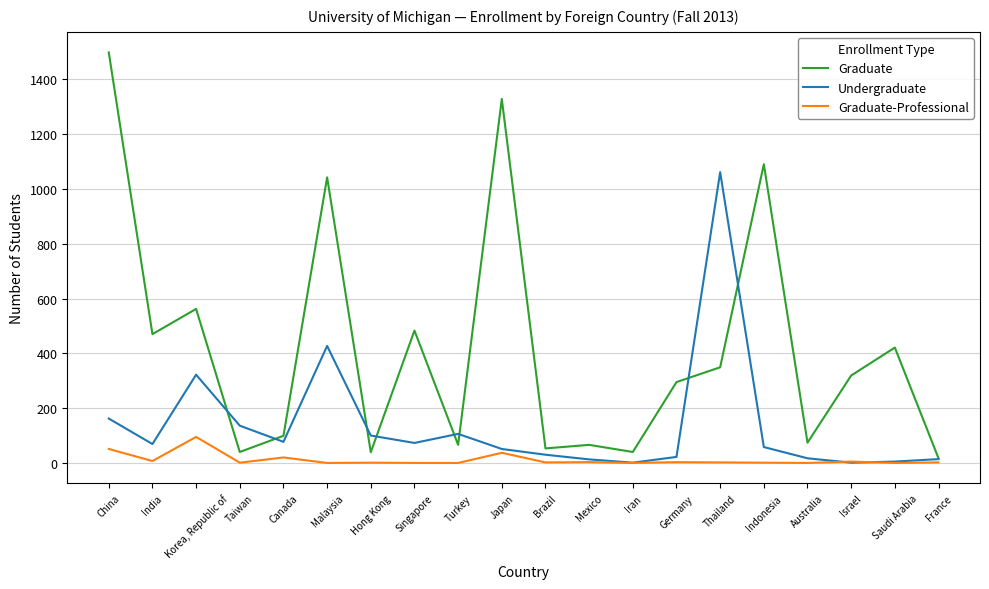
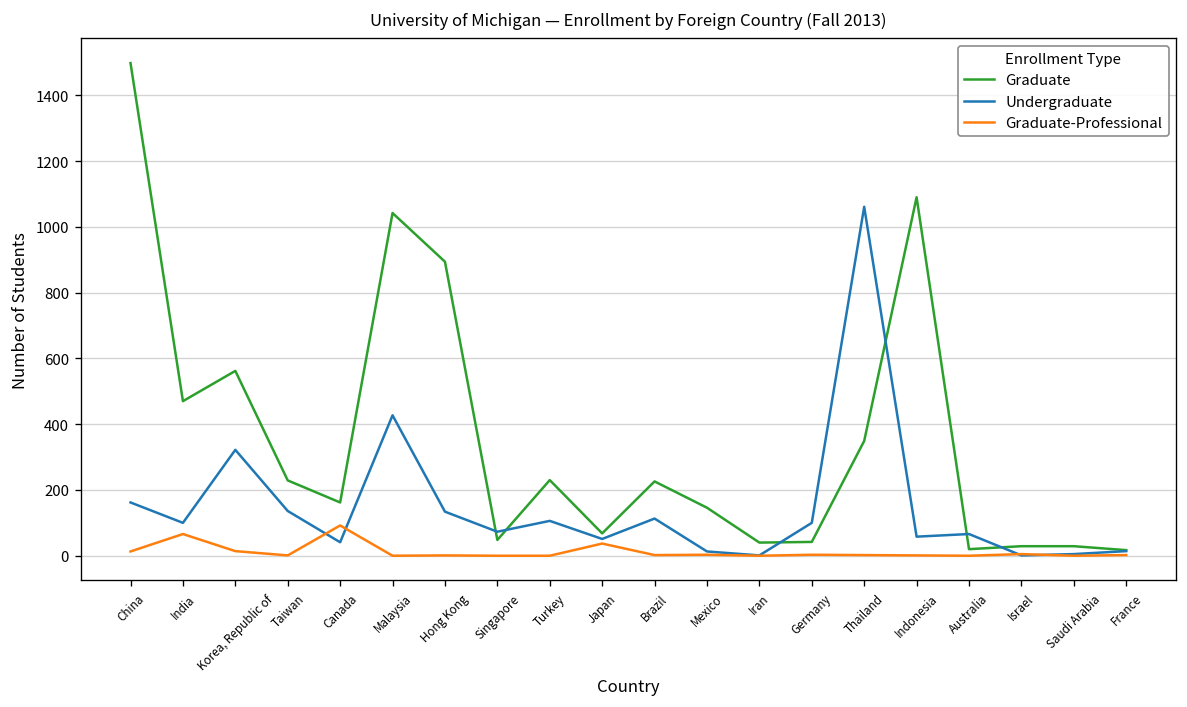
  {
    "Graduate": {
      "China": 1500,
      "India": 470,
      "Korea, Republic of": 560,
-     "Taiwan": 40,
-     "Canada": 100,
+     "Taiwan": 230,
+     "Canada": 160,
      "Malaysia": 1040,
-     "Hong Kong": 40,
-     "Singapore": 480,
-     "Turkey": 70,
-     "Japan": 1330,
-     "Brazil": 50,
-     "Mexico": 70,
+     "Hong Kong": 890,
+     "Singapore": 50,
+     "Turkey": 230,
+     "Japan": 70,
+     "Brazil": 230,
+     "Mexico": 150,
      "Iran": 40,
-     "Germany": 300,
+     "Germany": 40,
      "Thailand": 350,
      "Indonesia": 1090,
-     "Australia": 70,
-     "Israel": 320,
-     "Saudi Arabia": 420
+     "Australia": 20,
+     "Israel": 30,
+     "Saudi Arabia": 30
    },
    "Undergraduate": {
      "China": 160,
-     "India": 70,
+     "India": 100,
      "Korea, Republic of": 320,
      "Taiwan": 140,
-     "Canada": 80,
+     "Canada": 40,
      "Malaysia": 430,
-     "Hong Kong": 100,
+     "Hong Kong": 130,
      "Singapore": 70,
      "Turkey": 110,
      "Japan": 50,
-     "Brazil": 30,
+     "Brazil": 110,
      "Mexico": 10,
-     "Germany": 20,
+     "Germany": 100,
      "Thailand": 1060,
      "Indonesia": 60,
-     "Australia": 20
+     "Australia": 70
    },
    "Graduate-Professional": {
-     "China": 50,
-     "India": 10,
-     "Korea, Republic of": 100,
+     "China": 10,
+     "India": 70,
+     "Korea, Republic of": 10,
      "Taiwan": 0,
-     "Canada": 20,
+     "Canada": 90,
      "Malaysia": 0,
      "Hong Kong": 0,
      "Singapore": 0,
      "Turkey": 0,
      "Japan": 40,
      "Brazil": 0,
      "Mexico": 0,
      "Germany": 0,
      "Thailand": 0,
      "Indonesia": 0,
      "Australia": 0,
      "France": 0
    }
  }
